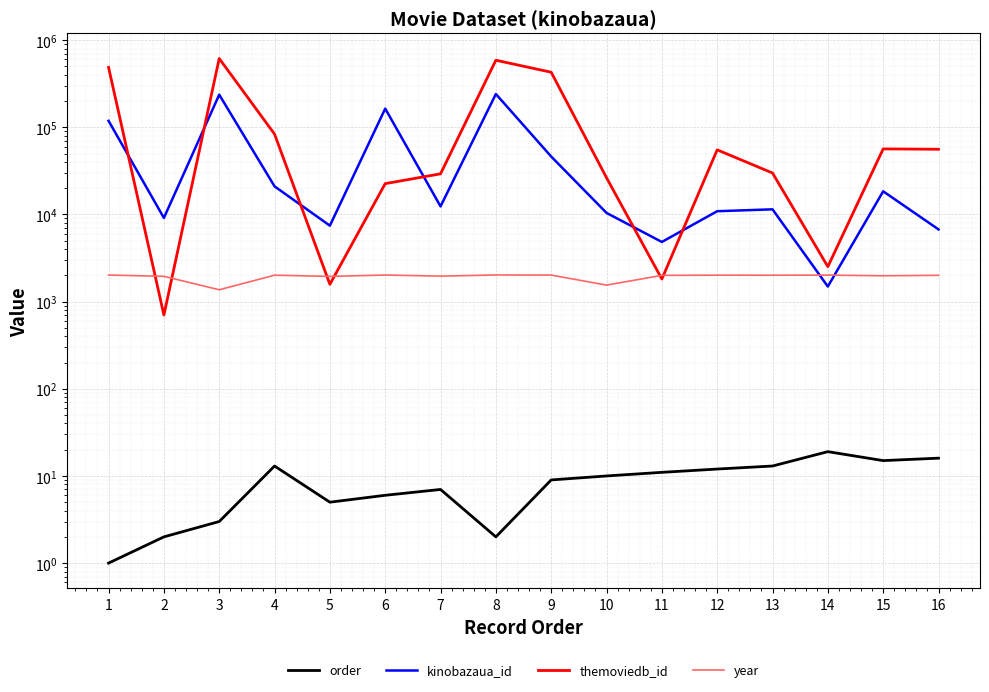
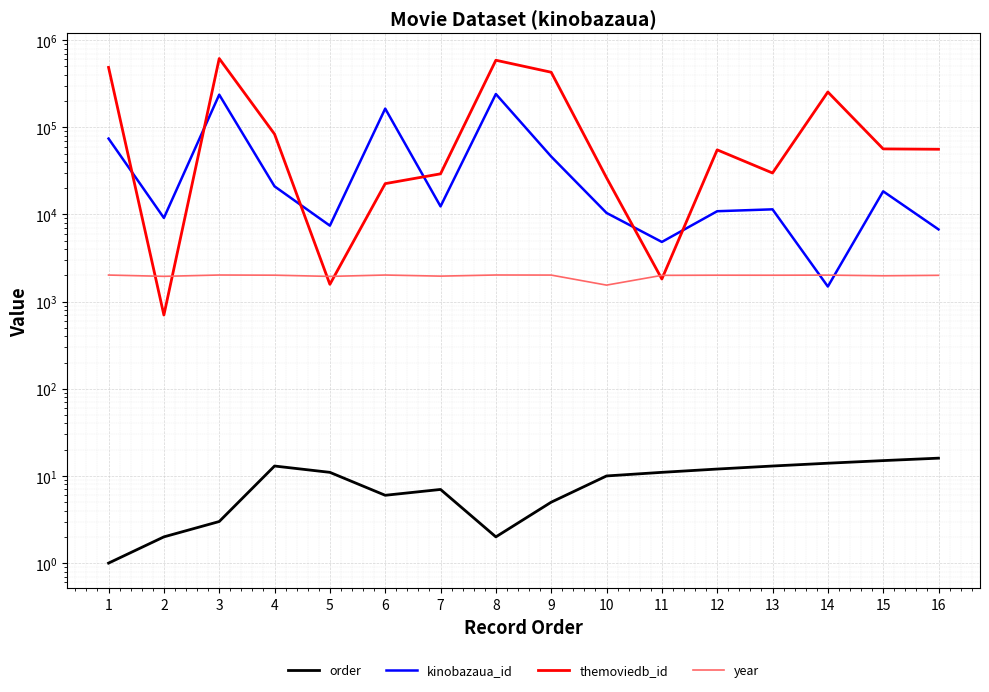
  {
    "order": {
      "1": 1,
      "2": 2,
      "3": 3,
      "4": 13,
-     "5": 5,
+     "5": 11,
      "6": 6,
      "7": 7,
      "8": 2,
-     "9": 9,
+     "9": 5,
      "10": 10,
      "11": 11,
      "12": 12,
      "13": 13,
-     "14": 19,
+     "14": 14,
      "15": 15,
      "16": 16
    },
    "kinobazaua_id": {
-     "1": 120000,
+     "1": 70000,
      "2": 9000,
      "3": 240000,
      "4": 21000,
      "5": 7000,
      "6": 160000,
      "7": 12000,
      "8": 240000,
      "9": 50000,
      "10": 10000,
      "11": 5000,
      "12": 11000,
      "13": 11000,
      "14": 1500,
      "15": 18000,
      "16": 7000
    },
    "themoviedb_id": {
      "1": 500000,
      "2": 700,
      "3": 600000,
      "4": 80000,
      "5": 1600,
      "6": 23000,
      "7": 29000,
      "8": 600000,
      "9": 400000,
      "10": 26000,
      "11": 1800,
      "12": 60000,
      "13": 30000,
-     "14": 2500,
+     "14": 250000,
      "15": 60000,
      "16": 60000
    },
    "year": {
      "1": 2000,
      "2": 2000,
-     "3": 1400,
+     "3": 2000,
      "4": 2000,
      "5": 1900,
      "6": 2000,
      "7": 2000,
      "8": 2000,
      "9": 2000,
      "10": 1500,
      "11": 2000,
      "12": 2000,
      "13": 2000,
      "14": 2000,
      "15": 2000,
      "16": 2000
    }
  }
